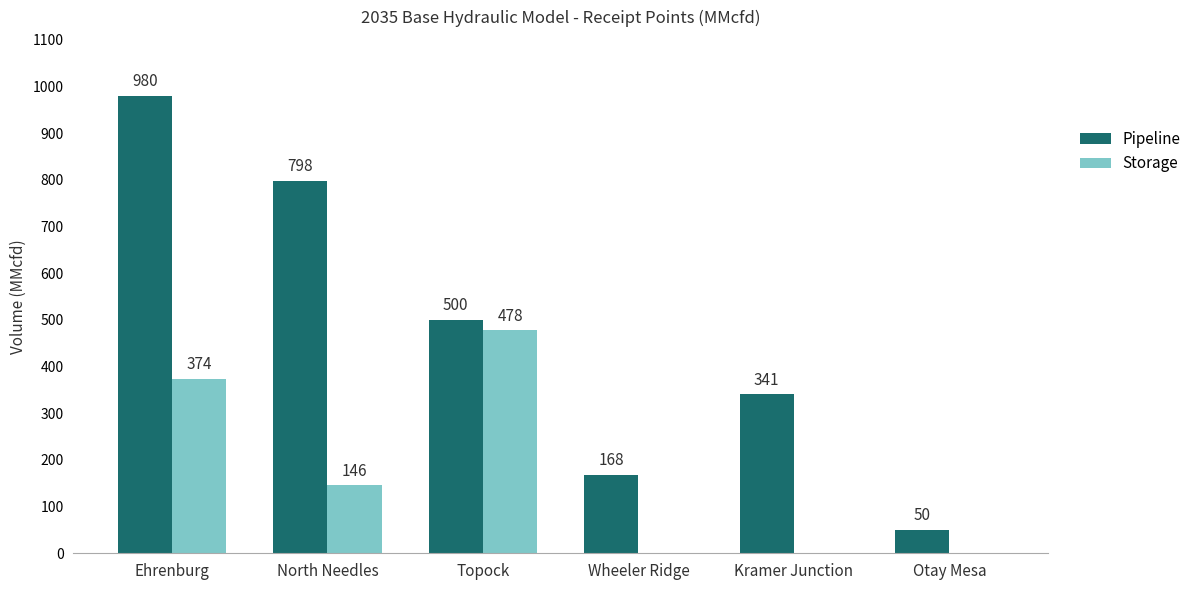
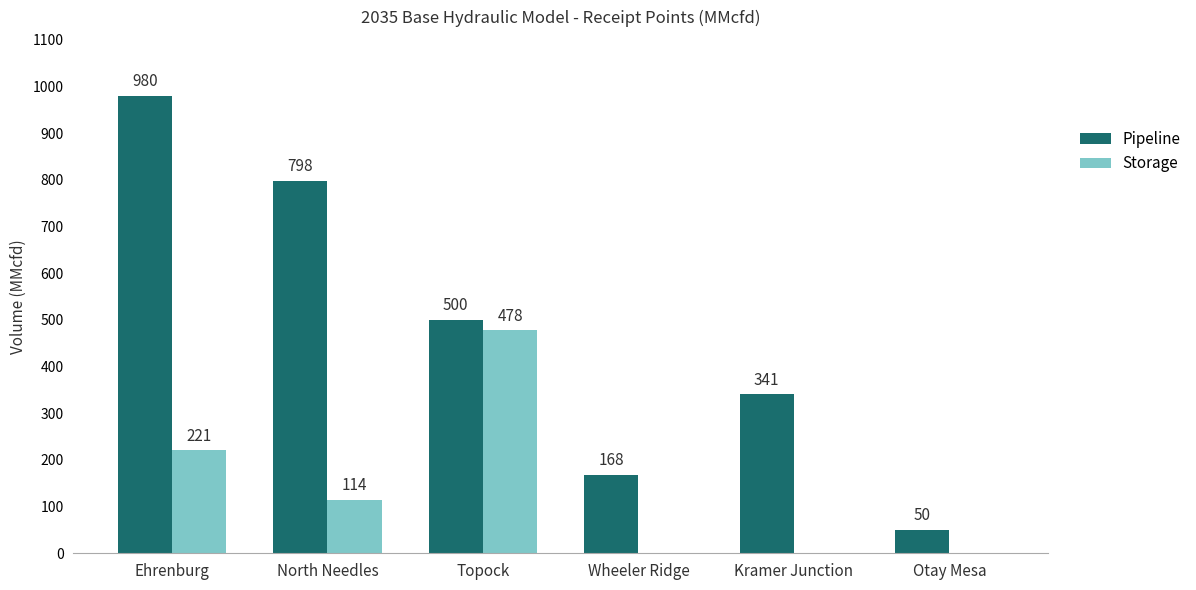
  {
    "Pipeline": {
      "Ehrenburg": 980,
      "North Needles": 798,
      "Topock": 500,
      "Wheeler Ridge": 168,
      "Kramer Junction": 341,
      "Otay Mesa": 50
    },
    "Storage": {
-     "Ehrenburg": 374,
-     "North Needles": 146,
+     "Ehrenburg": 221,
+     "North Needles": 114,
      "Topock": 478
    }
  }
